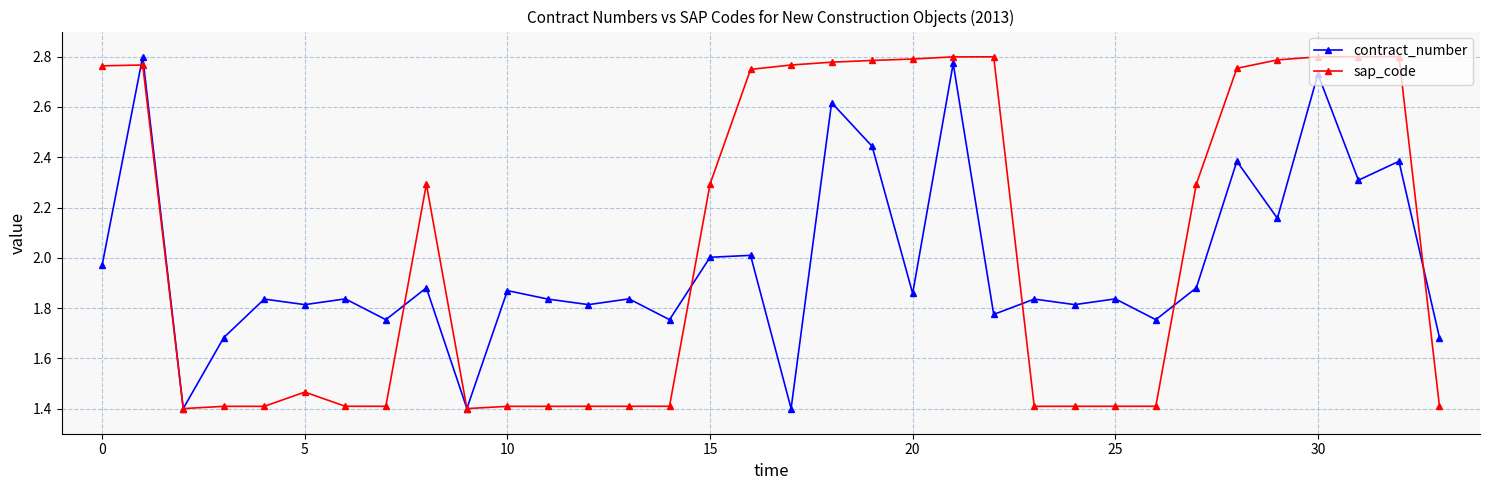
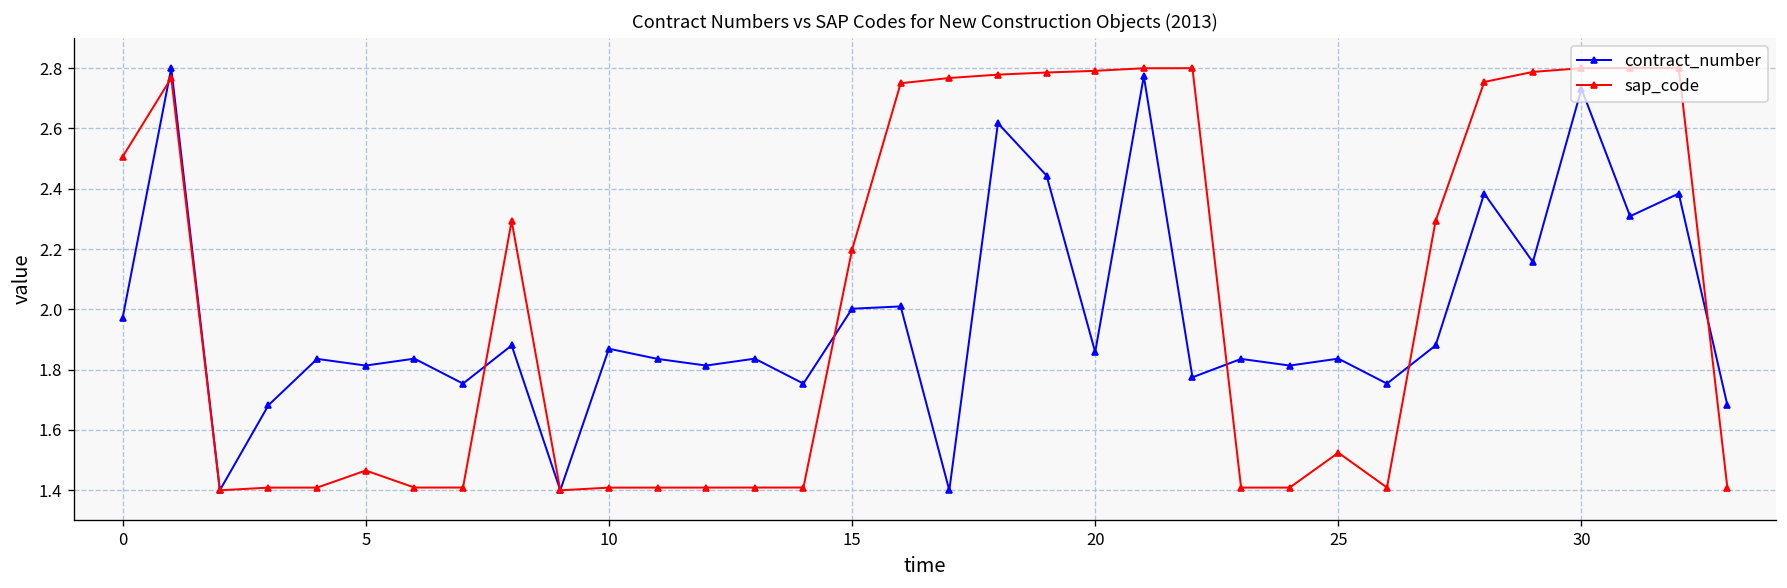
  {
    "contract_number": {
      "0": 1.97,
      "5": 1.81,
      "10": 1.87,
      "15": 2.00,
      "20": 1.86,
      "25": 1.84
    },
    "sap_code": {
-     "0": 2.76,
+     "0": 2.51,
      "5": 1.47,
      "10": 1.41,
-     "15": 2.29,
+     "15": 2.20,
      "20": 2.79,
-     "25": 1.41
+     "25": 1.52
    }
  }
